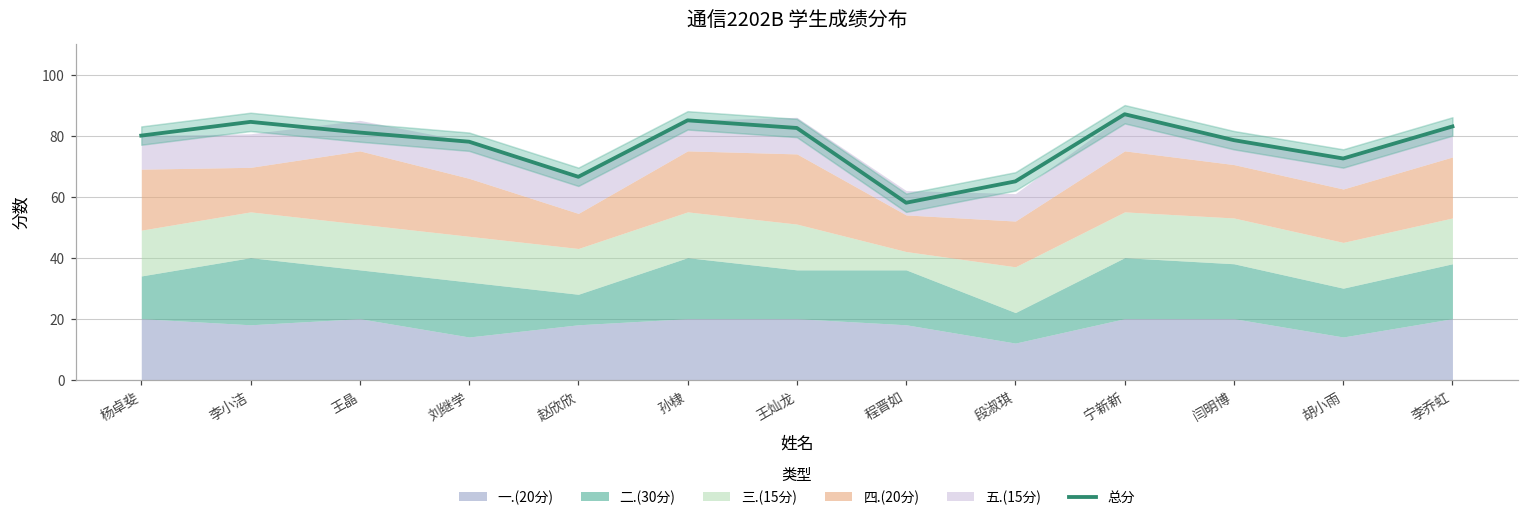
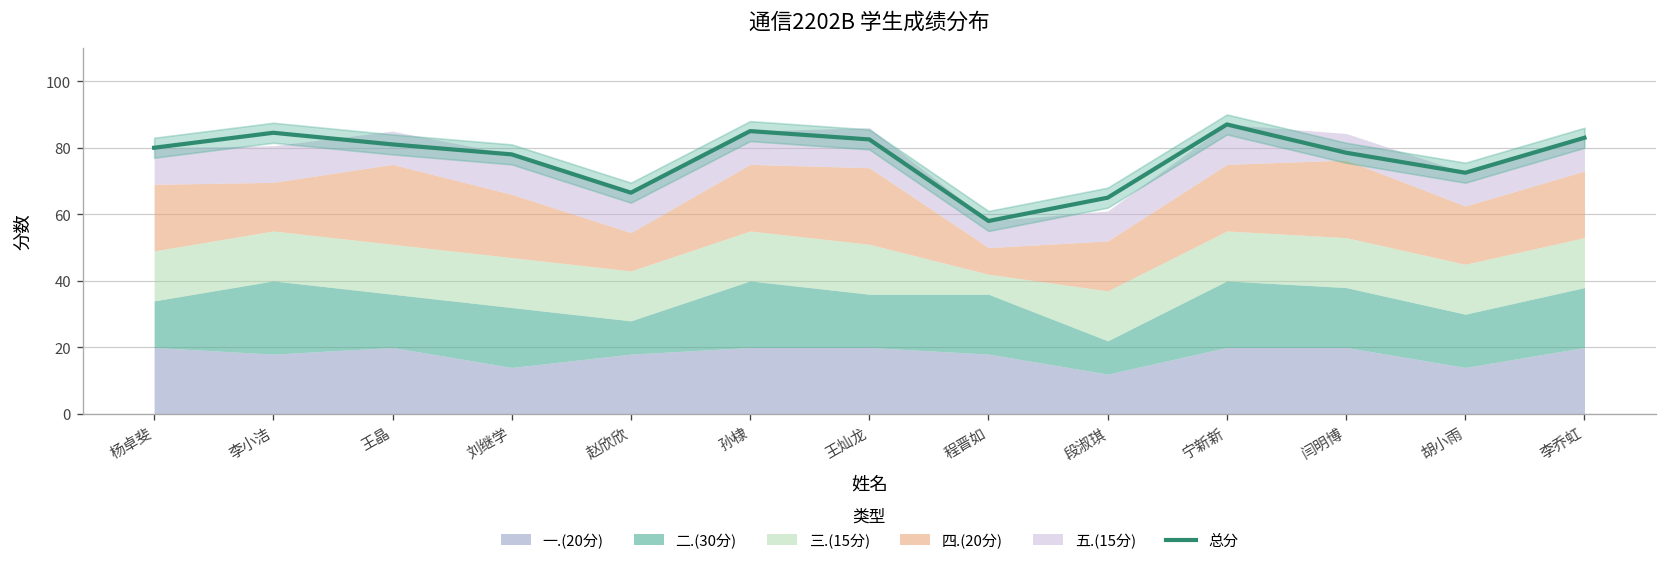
  {
    "总分": {
      "李小洁": 85,
      "王晶": 81,
      "王灿龙": 83,
      "段淑琪": 65
    },
    "四.(20分)": {
      "杨卓斐": 20,
      "李小洁": 15,
      "王晶": 24,
      "刘继学": 19,
      "赵欣欣": 12,
      "孙棣": 20,
      "王灿龙": 23,
-     "程晋如": 12,
+     "程晋如": 8,
      "段淑琪": 15,
      "宁新新": 20,
-     "闫明博": 18,
+     "闫明博": 23,
      "胡小雨": 18,
      "李乔虹": 20
    }
  }
